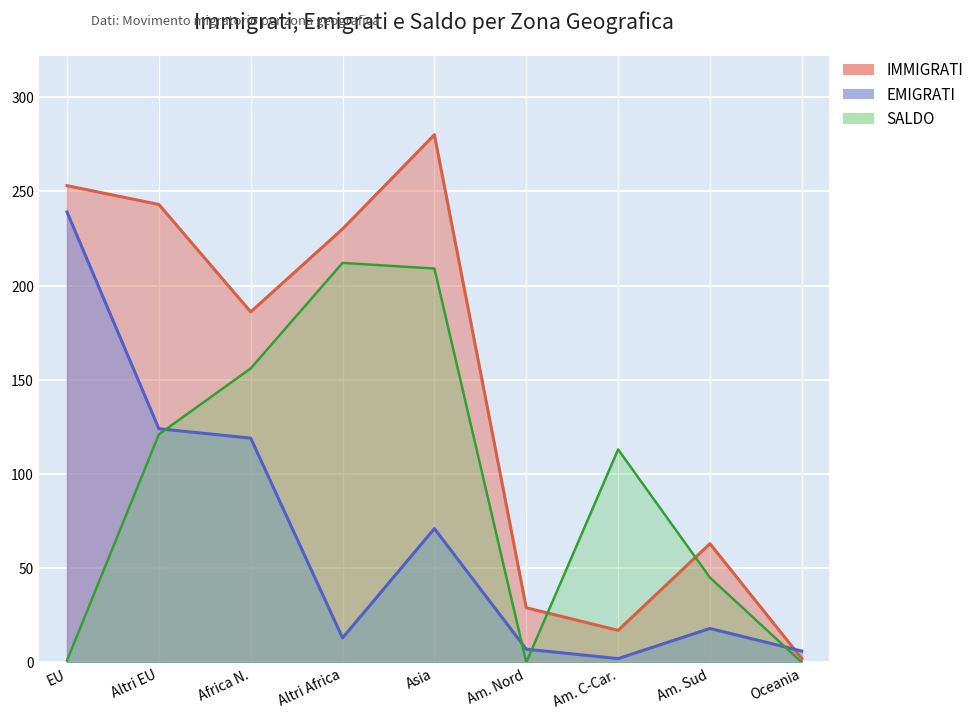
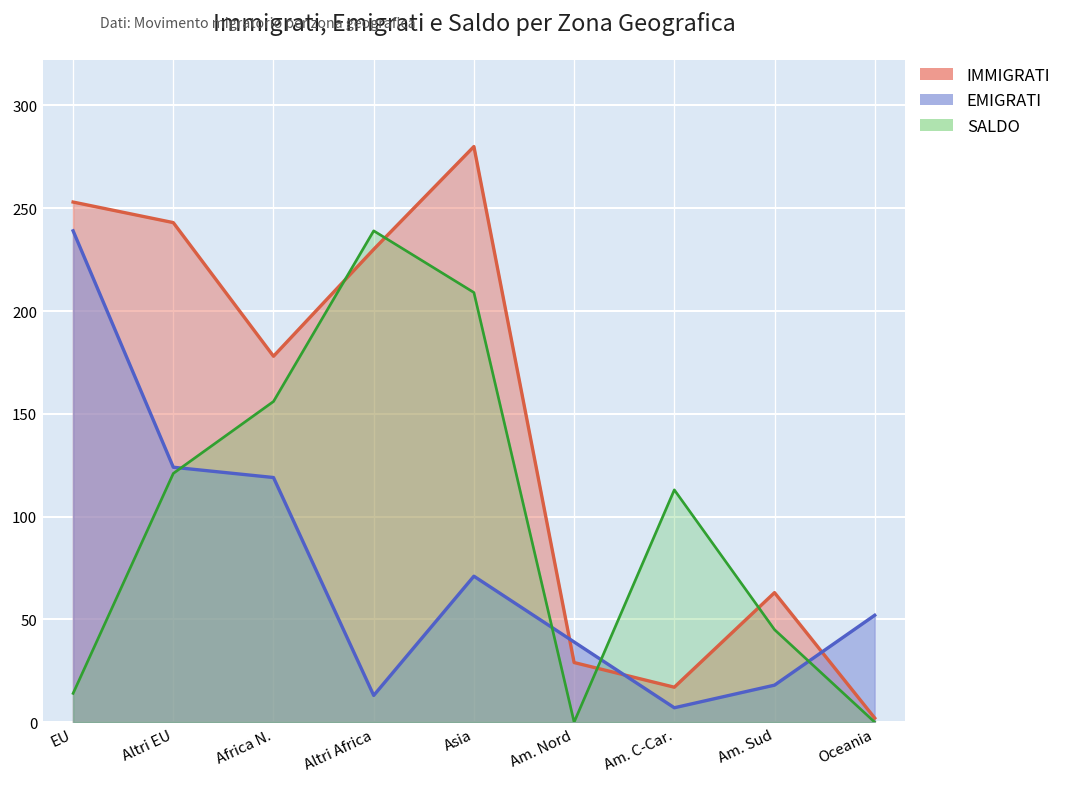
  {
    "IMMIGRATI": {
      "EU": 253,
      "Altri EU": 243,
-     "Africa N.": 186,
+     "Africa N.": 178,
      "Altri Africa": 230,
      "Asia": 280,
      "Am. Nord": 29,
      "Am. C-Car.": 17,
      "Am. Sud": 63,
      "Oceania": 2
    },
    "EMIGRATI": {
      "EU": 239,
      "Altri EU": 124,
      "Africa N.": 119,
      "Altri Africa": 13,
      "Asia": 71,
-     "Am. Nord": 7,
-     "Am. C-Car.": 2,
+     "Am. Nord": 39,
+     "Am. C-Car.": 7,
      "Am. Sud": 18,
-     "Oceania": 6
+     "Oceania": 52
    },
    "SALDO": {
-     "EU": 1,
+     "EU": 14,
      "Altri EU": 121,
      "Africa N.": 156,
-     "Altri Africa": 212,
+     "Altri Africa": 239,
      "Asia": 209,
      "Am. Nord": 0,
      "Am. C-Car.": 113,
      "Am. Sud": 45,
      "Oceania": 0
    }
  }
